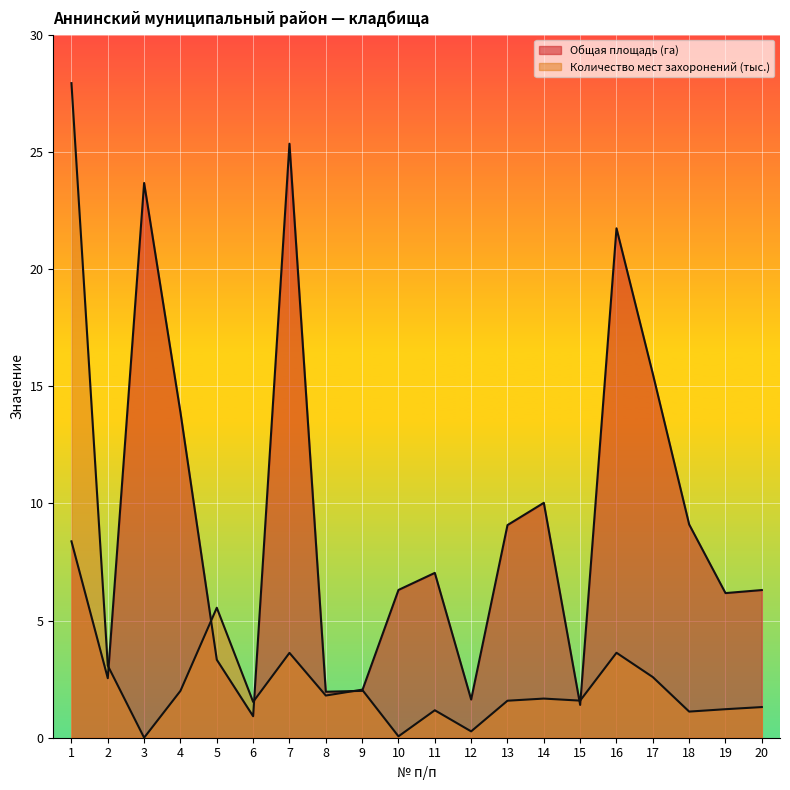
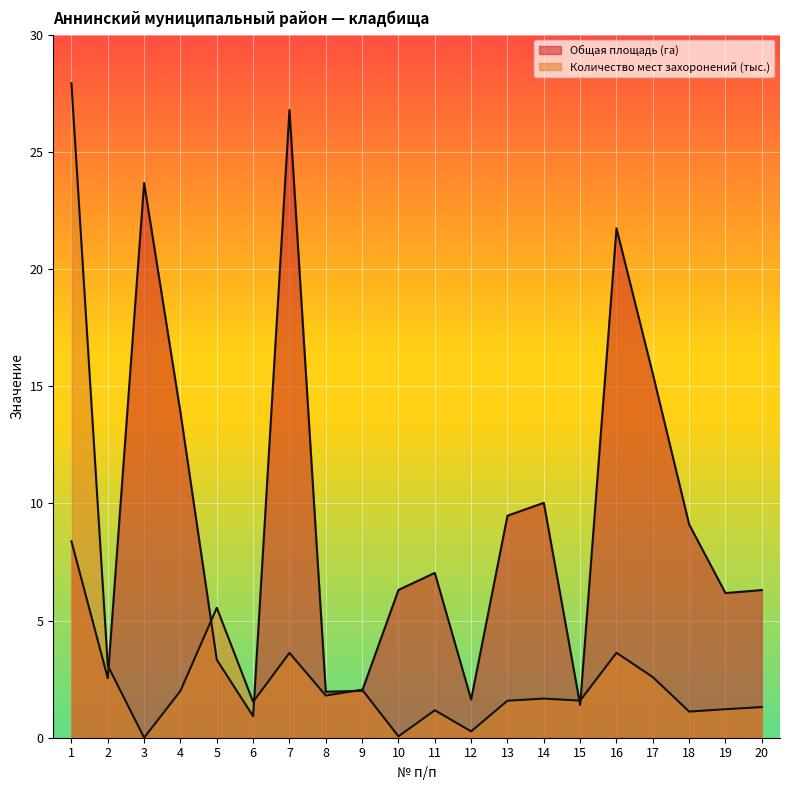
  {
    "Общая площадь (га)": {
      "1": 8.4,
      "2": 2.5,
      "3": 23.7,
      "4": 13.9,
      "5": 3.3,
      "6": 0.9,
-     "7": 25.3,
+     "7": 26.8,
      "8": 2.0,
      "10": 6.3,
      "11": 7.0,
      "12": 1.6,
-     "13": 9.1,
+     "13": 9.5,
      "14": 10.0,
      "15": 1.4,
      "16": 21.7,
      "17": 15.5,
      "18": 9.1,
      "19": 6.2,
      "20": 6.3
    },
    "Количество мест захоронений (тыс.)": {
      "1": 27.9,
      "2": 3.1,
      "3": 0.0,
      "4": 2.0,
      "5": 5.5,
      "6": 1.5,
      "7": 3.6,
      "8": 1.8,
      "10": 0.1,
      "11": 1.2,
      "12": 0.3,
      "13": 1.6,
      "14": 1.7,
      "15": 1.6,
      "16": 3.6,
      "17": 2.6,
      "18": 1.1,
      "19": 1.2,
      "20": 1.3
    }
  }
